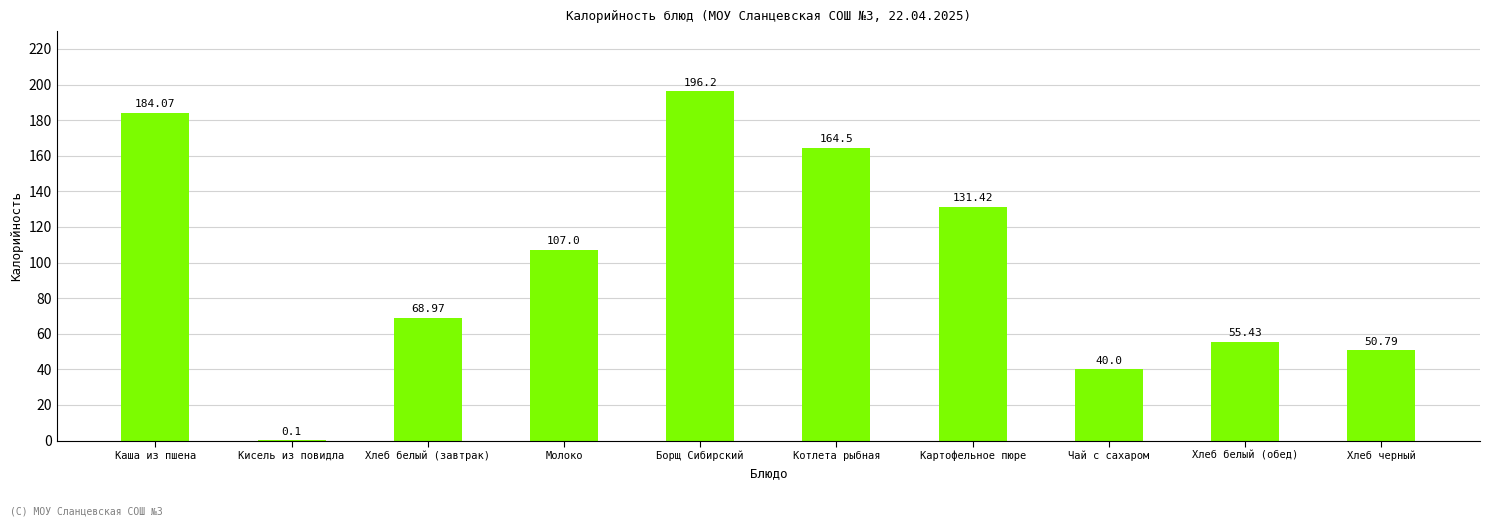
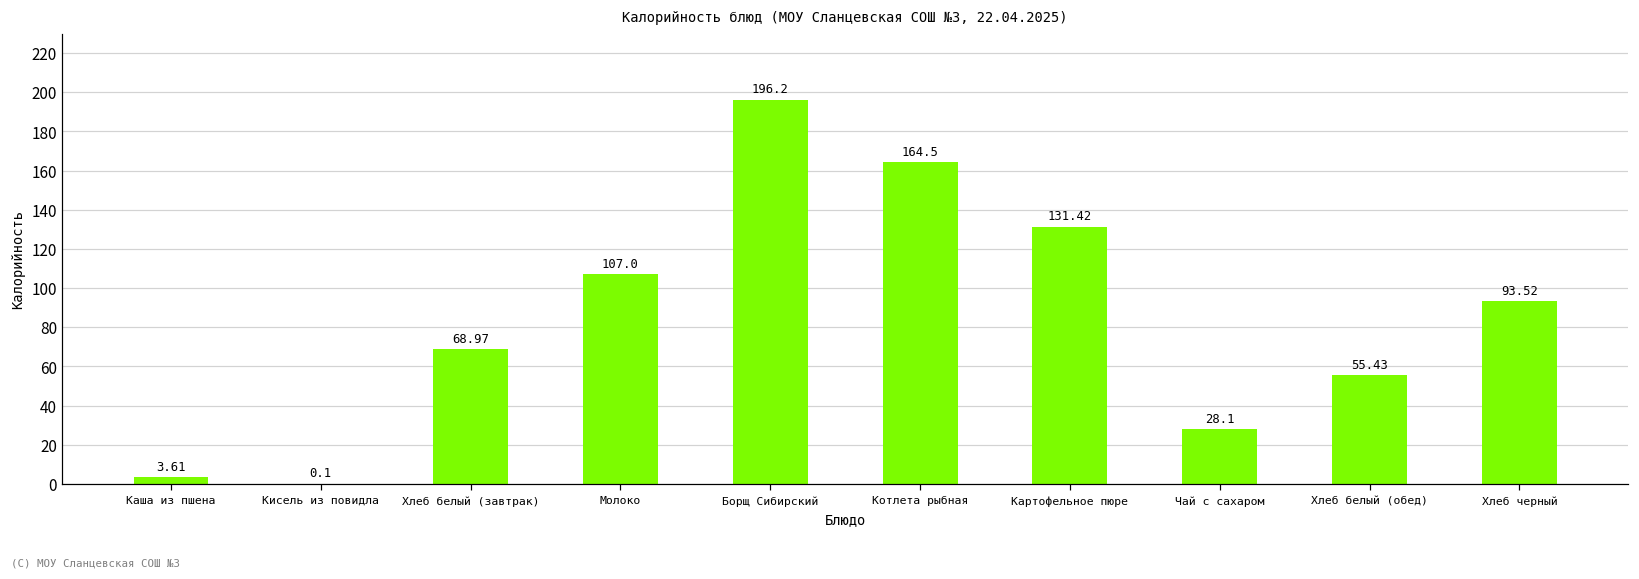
  {
-   "Каша из пшена": 184.07,
+   "Каша из пшена": 3.61,
    "Кисель из повидла": 0.1,
    "Хлеб белый (завтрак)": 68.97,
    "Молоко": 107.0,
    "Борщ Сибирский": 196.2,
    "Котлета рыбная": 164.5,
    "Картофельное пюре": 131.42,
-   "Чай с сахаром": 40.0,
+   "Чай с сахаром": 28.1,
    "Хлеб белый (обед)": 55.43,
-   "Хлеб черный": 50.79
+   "Хлеб черный": 93.52
  }
